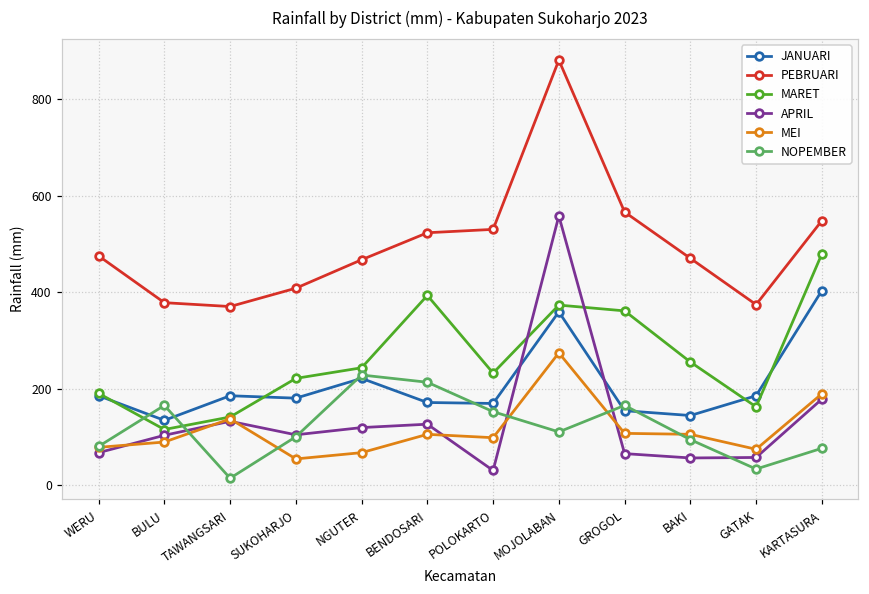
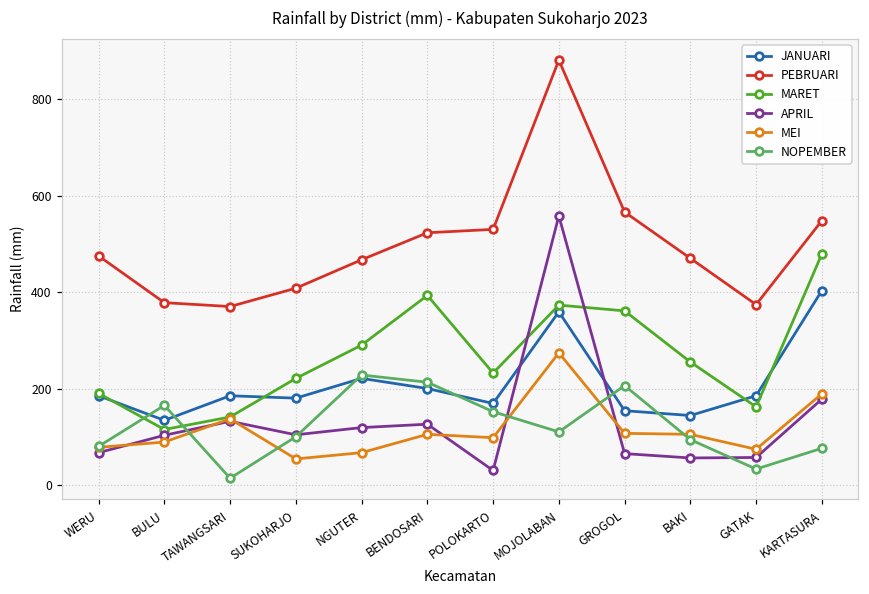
  {
    "JANUARI": {
      "BULU": 130,
      "TAWANGSARI": 190,
      "SUKOHARJO": 180,
      "NGUTER": 220,
-     "BENDOSARI": 170,
+     "BENDOSARI": 200,
      "POLOKARTO": 170,
      "MOJOLABAN": 360,
      "GROGOL": 150,
      "BAKI": 140,
      "GATAK": 190,
      "KARTASURA": 400
    },
    "PEBRUARI": {
      "WERU": 480,
      "BULU": 380,
      "TAWANGSARI": 370,
      "SUKOHARJO": 410,
      "NGUTER": 470,
      "BENDOSARI": 520,
      "POLOKARTO": 530,
      "MOJOLABAN": 880,
      "GROGOL": 570,
      "BAKI": 470,
      "GATAK": 370,
      "KARTASURA": 550
    },
    "MARET": {
      "BULU": 120,
      "SUKOHARJO": 220,
-     "NGUTER": 240,
+     "NGUTER": 290,
      "BENDOSARI": 390,
      "POLOKARTO": 230,
      "MOJOLABAN": 370,
      "GROGOL": 360,
      "BAKI": 260,
      "GATAK": 160,
      "KARTASURA": 480
    },
    "APRIL": {
      "WERU": 70,
      "BULU": 100,
      "NGUTER": 120,
      "BENDOSARI": 130,
      "POLOKARTO": 30,
      "MOJOLABAN": 560,
      "GROGOL": 70,
      "BAKI": 60,
      "GATAK": 60,
      "KARTASURA": 180
    },
    "MEI": {
      "BULU": 90,
      "SUKOHARJO": 50,
      "NGUTER": 70,
      "BENDOSARI": 110,
      "POLOKARTO": 100,
      "MOJOLABAN": 270,
      "GROGOL": 110,
      "BAKI": 110,
      "GATAK": 70,
      "KARTASURA": 190
    },
    "NOPEMBER": {
      "BULU": 170,
      "TAWANGSARI": 10,
      "NGUTER": 230,
      "BENDOSARI": 210,
      "POLOKARTO": 150,
      "MOJOLABAN": 110,
-     "GROGOL": 170,
+     "GROGOL": 210,
      "BAKI": 90,
      "GATAK": 30,
      "KARTASURA": 80
    }
  }
